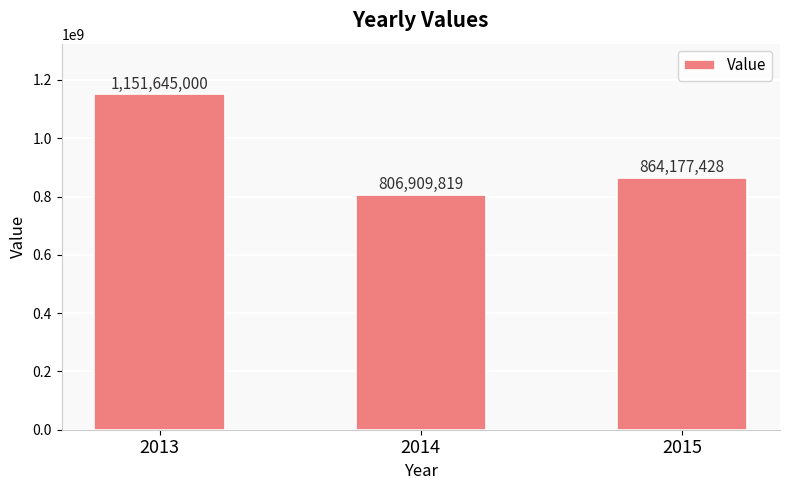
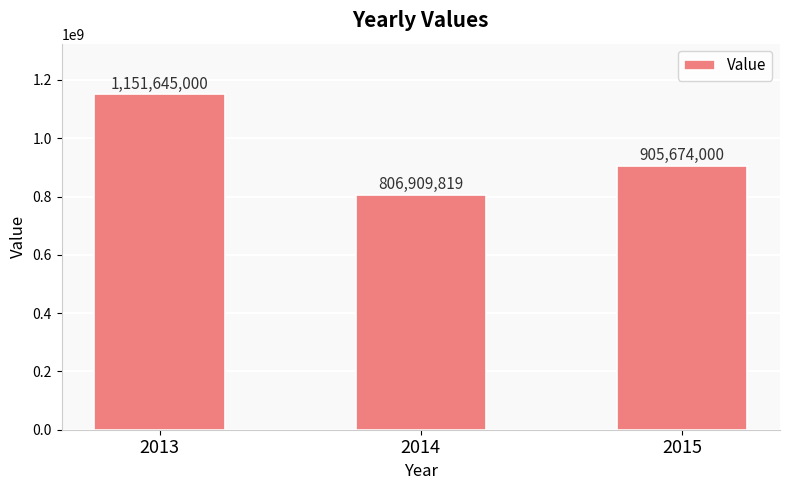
  {
    "2013": "1,151,645,000",
    "2014": "806,909,819",
-   "2015": "864,177,428"
+   "2015": "905,674,000"
  }
